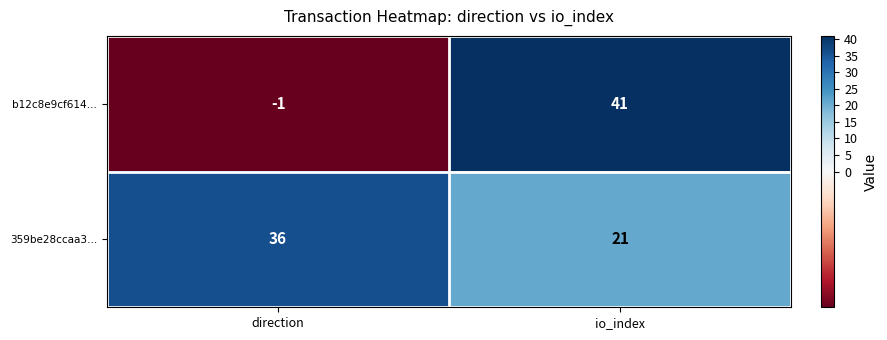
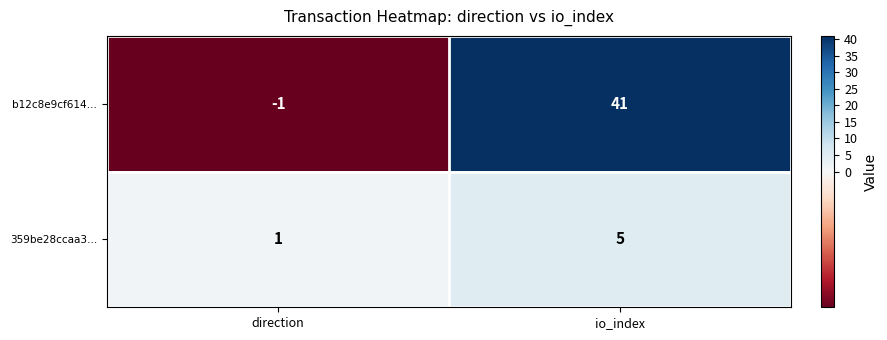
  {
    "b12c8e9cf614…": {
      "direction": -1,
      "io_index": 41
    },
    "359be28ccaa3…": {
-     "direction": 36,
-     "io_index": 21
+     "direction": 1,
+     "io_index": 5
    }
  }
